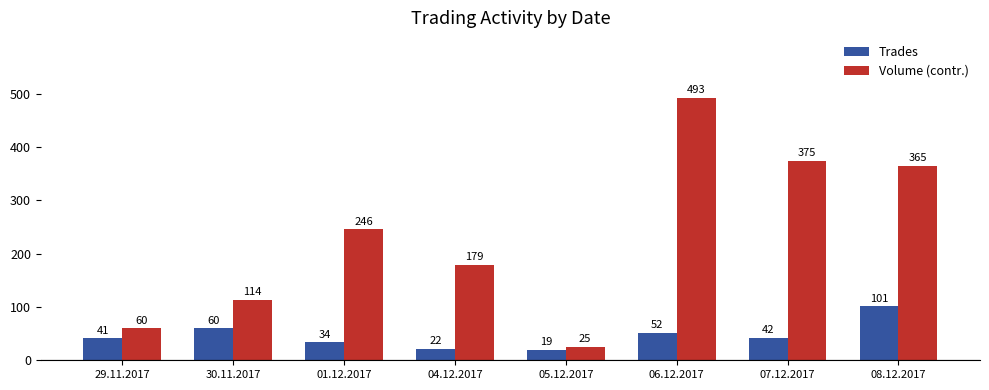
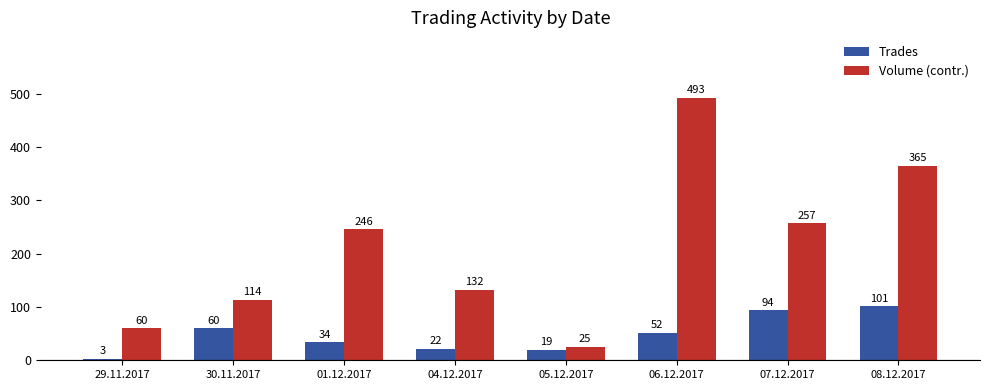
  {
    "Trades": {
-     "29.11.2017": 41,
+     "29.11.2017": 3,
      "30.11.2017": 60,
      "01.12.2017": 34,
      "04.12.2017": 22,
      "05.12.2017": 19,
      "06.12.2017": 52,
-     "07.12.2017": 42,
+     "07.12.2017": 94,
      "08.12.2017": 101
    },
    "Volume (contr.)": {
      "29.11.2017": 60,
      "30.11.2017": 114,
      "01.12.2017": 246,
-     "04.12.2017": 179,
+     "04.12.2017": 132,
      "05.12.2017": 25,
      "06.12.2017": 493,
-     "07.12.2017": 375,
+     "07.12.2017": 257,
      "08.12.2017": 365
    }
  }
